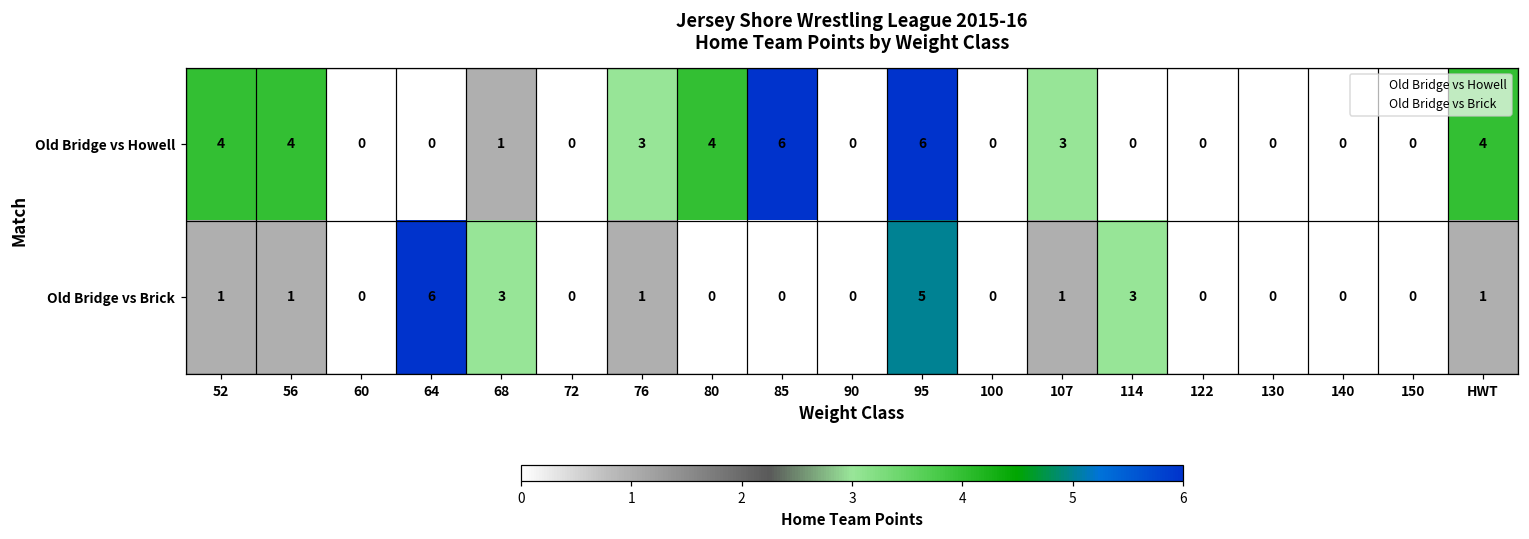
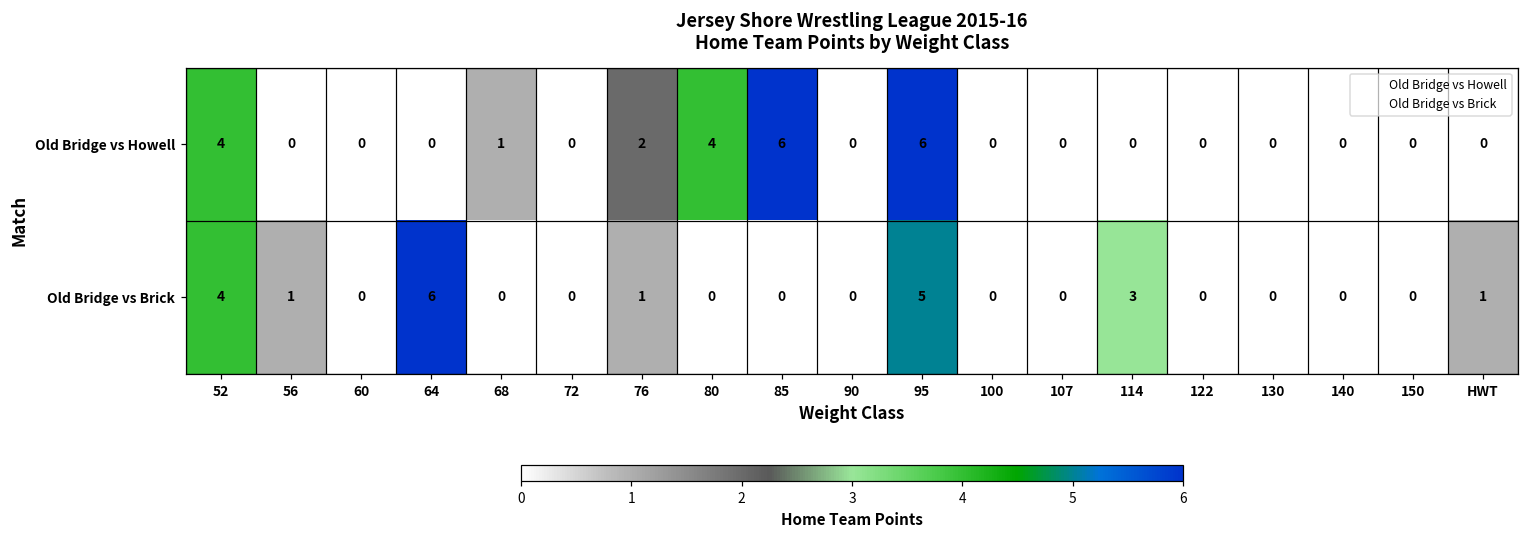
  {
    "Old Bridge vs Howell": {
      "52": 4,
-     "56": 4,
+     "56": 0,
      "60": 0,
      "64": 0,
      "68": 1,
      "72": 0,
-     "76": 3,
+     "76": 2,
      "80": 4,
      "85": 6,
      "90": 0,
      "95": 6,
      "100": 0,
-     "107": 3,
+     "107": 0,
      "114": 0,
      "122": 0,
      "130": 0,
      "140": 0,
      "150": 0,
-     "HWT": 4
+     "HWT": 0
    },
    "Old Bridge vs Brick": {
-     "52": 1,
+     "52": 4,
      "56": 1,
      "60": 0,
      "64": 6,
-     "68": 3,
+     "68": 0,
      "72": 0,
      "76": 1,
      "80": 0,
      "85": 0,
      "90": 0,
      "95": 5,
      "100": 0,
-     "107": 1,
+     "107": 0,
      "114": 3,
      "122": 0,
      "130": 0,
      "140": 0,
      "150": 0,
      "HWT": 1
    }
  }
